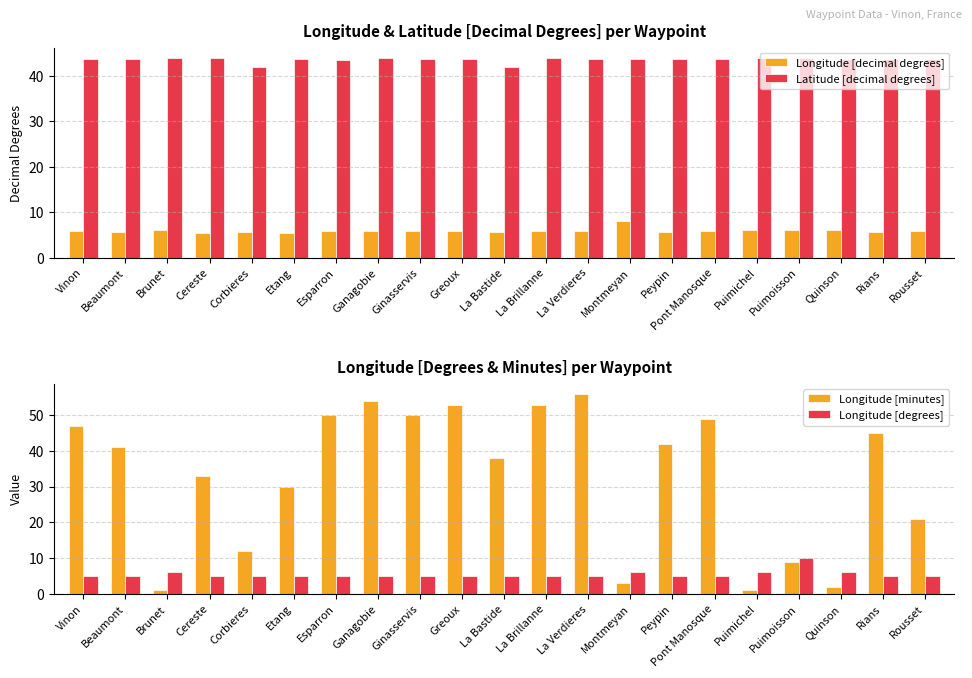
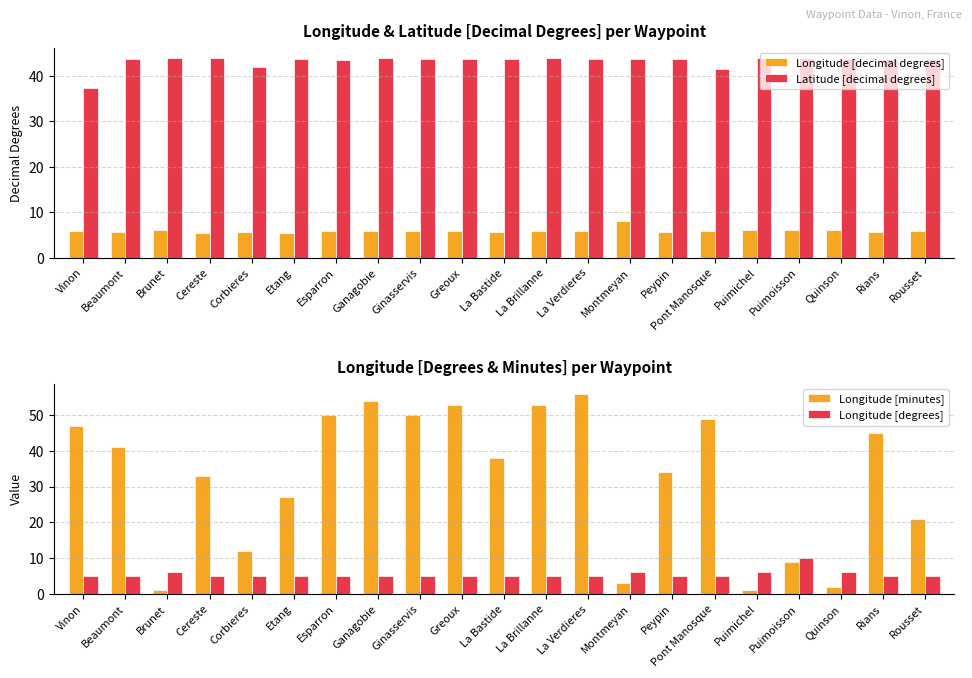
  {
    "Longitude & Latitude [Decimal Degrees] per Waypoint": {
      "Longitude [decimal degrees]": {
        "Vinon": 6,
        "Beaumont": 6,
        "Brunet": 6,
        "Cereste": 6,
        "Corbieres": 6,
        "Etang": 6,
        "Esparron": 6,
        "Ganagobie": 6,
        "Ginasservis": 6,
        "Greoux": 6,
        "La Bastide": 6,
        "La Brillanne": 6,
        "La Verdieres": 6,
        "Montmeyan": 8,
        "Peypin": 6,
        "Pont Manosque": 6,
        "Puimichel": 6,
        "Puimoisson": 6,
        "Quinson": 6,
        "Rians": 6,
        "Rousset": 6
      },
      "Latitude [decimal degrees]": {
-       "Vinon": 44,
+       "Vinon": 37,
        "Beaumont": 44,
        "Brunet": 44,
        "Cereste": 44,
        "Corbieres": 42,
        "Etang": 44,
        "Esparron": 44,
        "Ganagobie": 44,
        "Ginasservis": 44,
        "Greoux": 44,
-       "La Bastide": 42,
+       "La Bastide": 44,
        "La Brillanne": 44,
        "La Verdieres": 44,
        "Montmeyan": 44,
        "Peypin": 44,
-       "Pont Manosque": 44
+       "Pont Manosque": 41
      }
    },
    "Longitude [Degrees & Minutes] per Waypoint": {
      "Longitude [minutes]": {
        "Vinon": 47,
        "Beaumont": 41,
        "Brunet": 1,
        "Cereste": 33,
        "Corbieres": 12,
-       "Etang": 30,
+       "Etang": 27,
        "Esparron": 50,
        "Ganagobie": 54,
        "Ginasservis": 50,
        "Greoux": 53,
        "La Bastide": 38,
        "La Brillanne": 53,
        "La Verdieres": 56,
        "Montmeyan": 3,
-       "Peypin": 42,
+       "Peypin": 34,
        "Pont Manosque": 49,
        "Puimichel": 1,
        "Puimoisson": 9,
        "Quinson": 2,
        "Rians": 45,
        "Rousset": 21
      },
      "Longitude [degrees]": {
        "Vinon": 5,
        "Beaumont": 5,
        "Brunet": 6,
        "Cereste": 5,
        "Corbieres": 5,
        "Etang": 5,
        "Esparron": 5,
        "Ganagobie": 5,
        "Ginasservis": 5,
        "Greoux": 5,
        "La Bastide": 5,
        "La Brillanne": 5,
        "La Verdieres": 5,
        "Montmeyan": 6,
        "Peypin": 5,
        "Pont Manosque": 5,
        "Puimichel": 6,
        "Puimoisson": 10,
        "Quinson": 6,
        "Rians": 5,
        "Rousset": 5
      }
    }
  }
